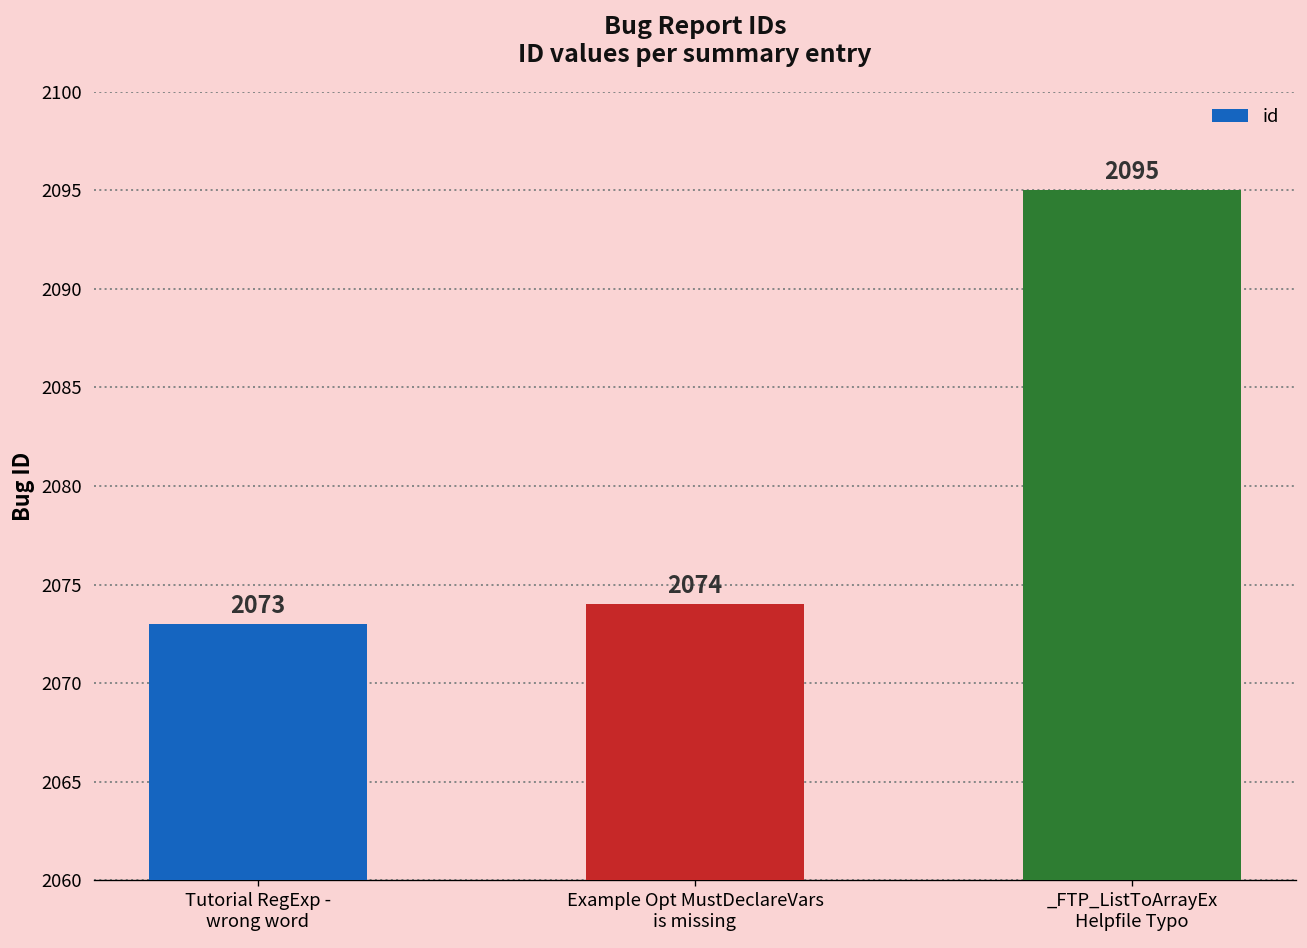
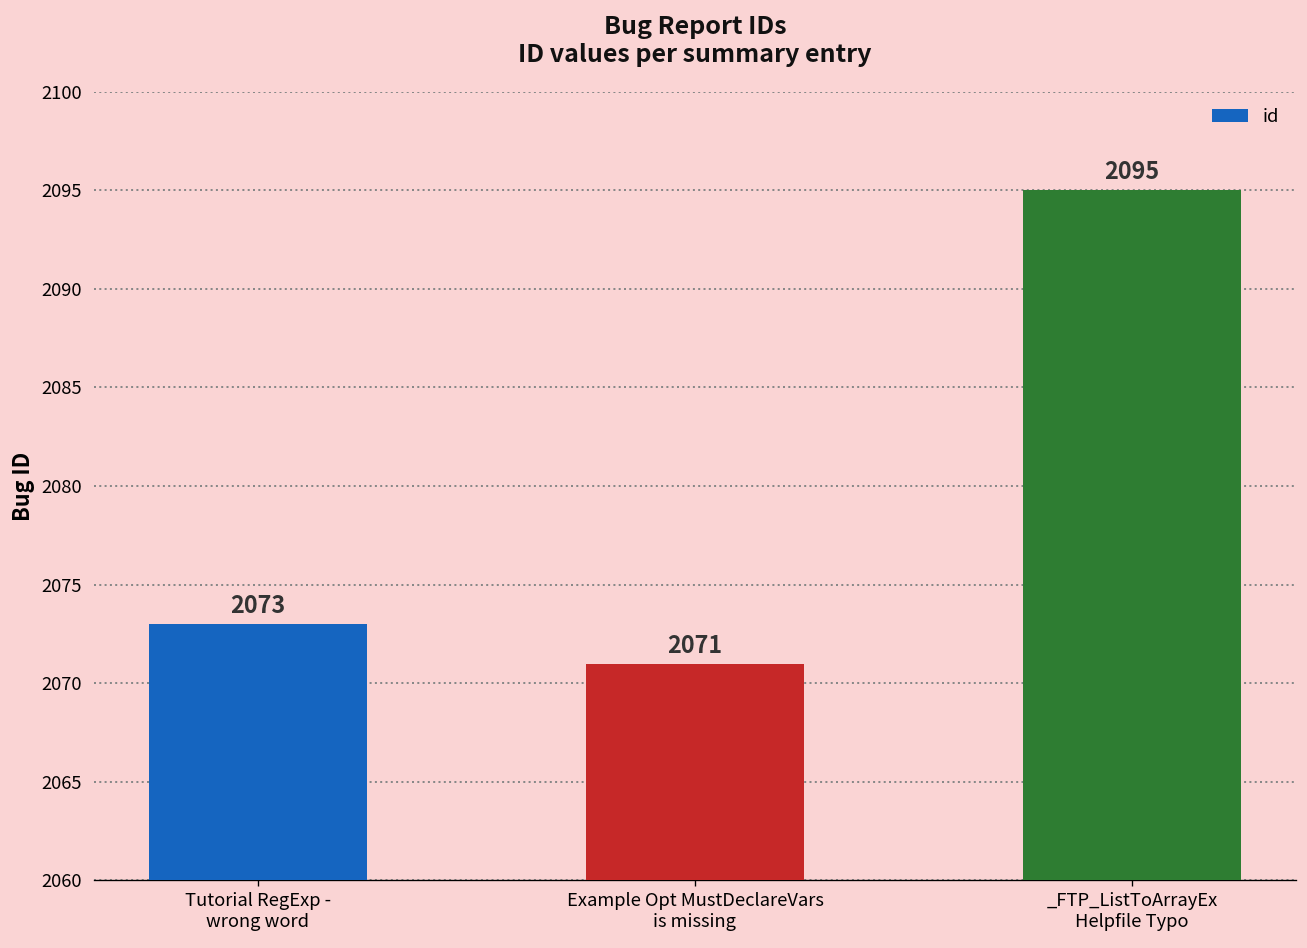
  {
    "Tutorial RegExp - wrong word": 2073,
-   "Example Opt MustDeclareVars is missing": 2074,
+   "Example Opt MustDeclareVars is missing": 2071,
    "_FTP_ListToArrayEx Helpfile Typo": 2095
  }
